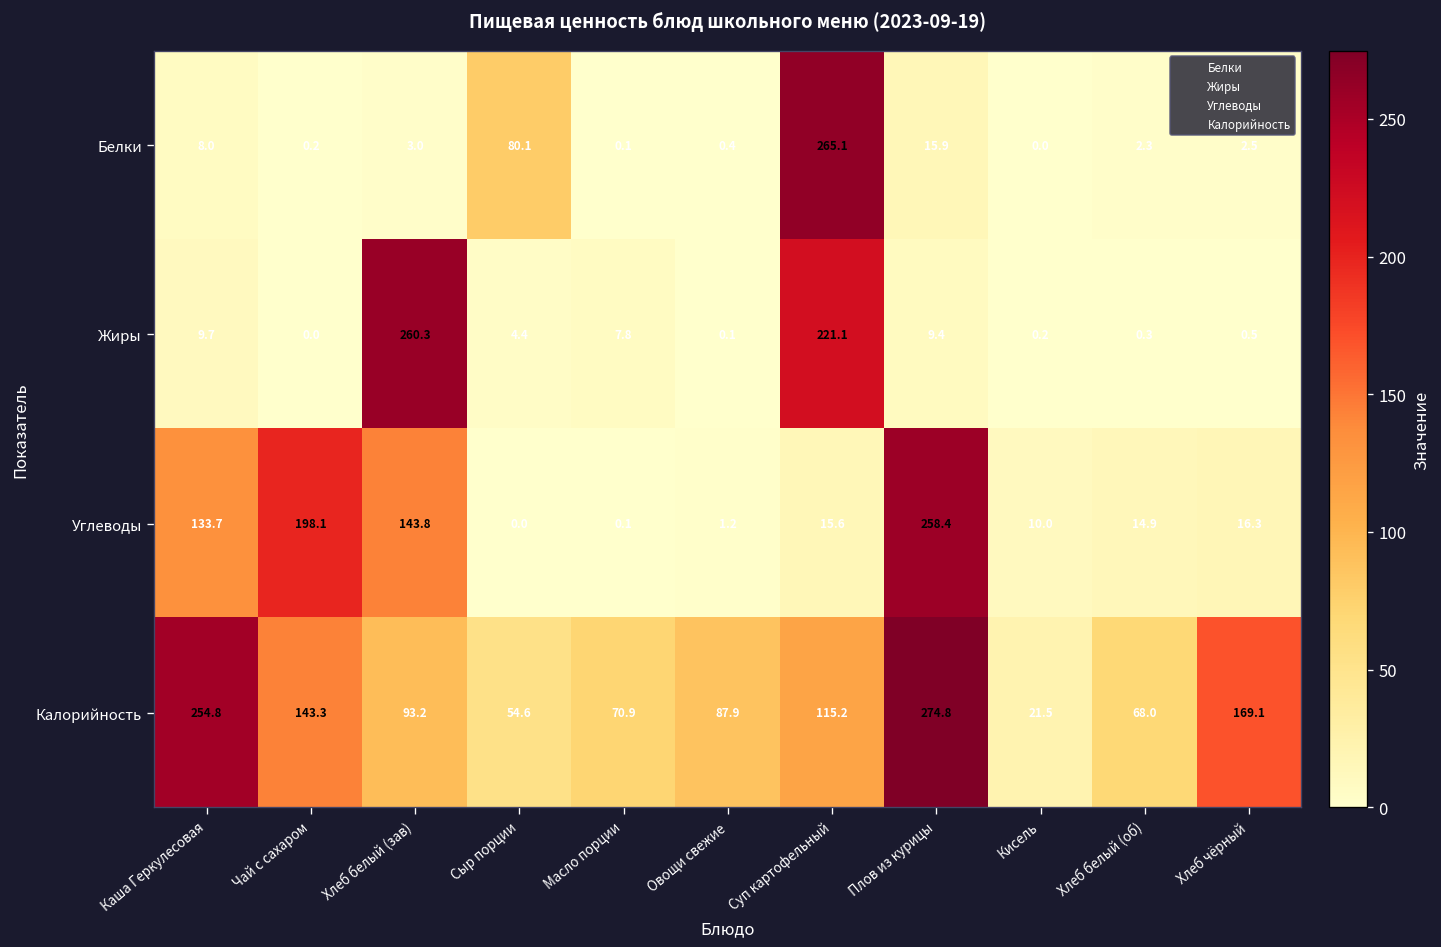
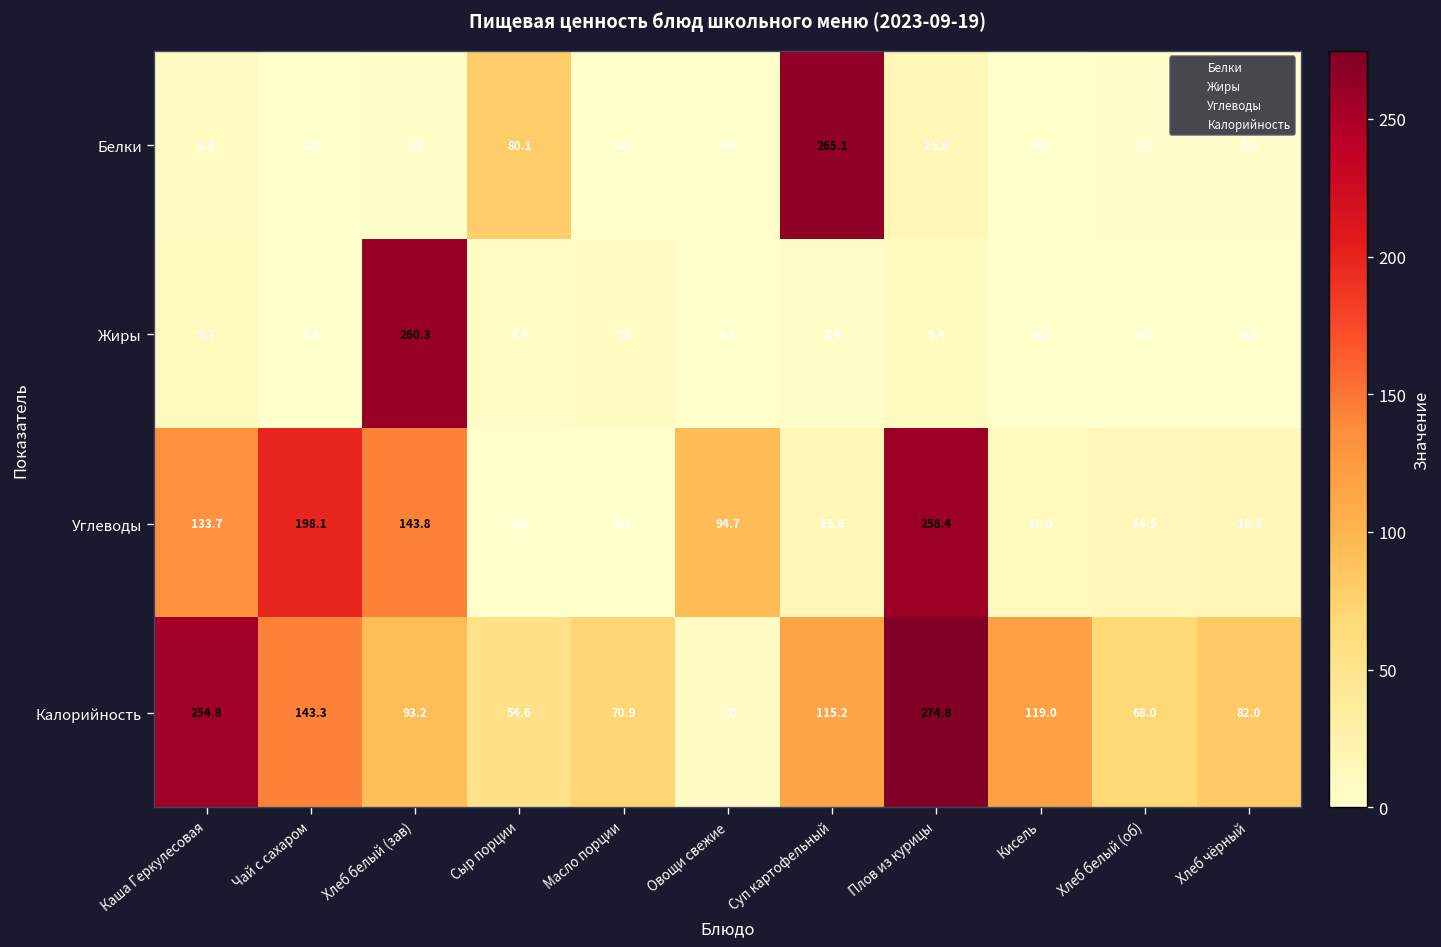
  {
    "Жиры": {
-     "Суп картофельный": 221.1
+     "Суп картофельный": 3.4
    },
    "Углеводы": {
-     "Овощи свежие": 1.2
+     "Овощи свежие": 94.7
    },
    "Калорийность": {
-     "Овощи свежие": 87.9,
-     "Кисель": 21.5,
-     "Хлеб чёрный": 169.1
+     "Овощи свежие": 7.0,
+     "Кисель": 119.0,
+     "Хлеб чёрный": 82.0
    }
  }
